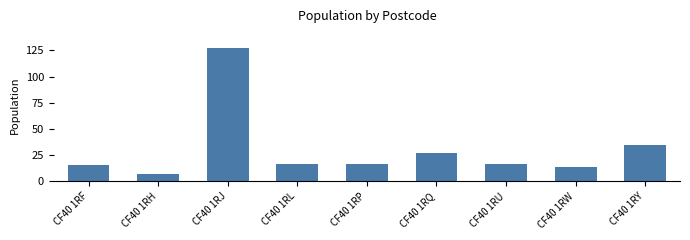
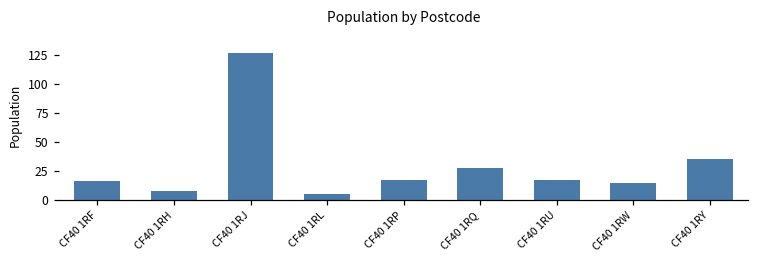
  {
    "CF40 1RF": 16,
    "CF40 1RH": 7,
    "CF40 1RJ": 127,
-   "CF40 1RL": 17,
+   "CF40 1RL": 5,
    "CF40 1RP": 17,
    "CF40 1RQ": 27,
    "CF40 1RU": 17,
    "CF40 1RW": 14,
    "CF40 1RY": 35
  }
